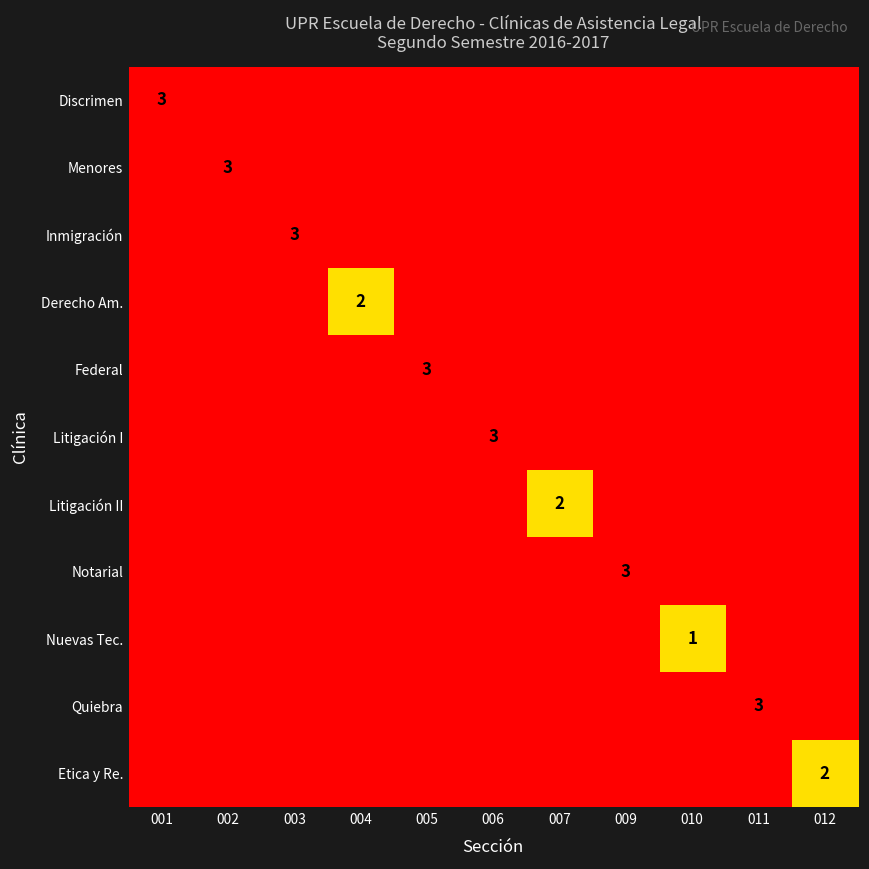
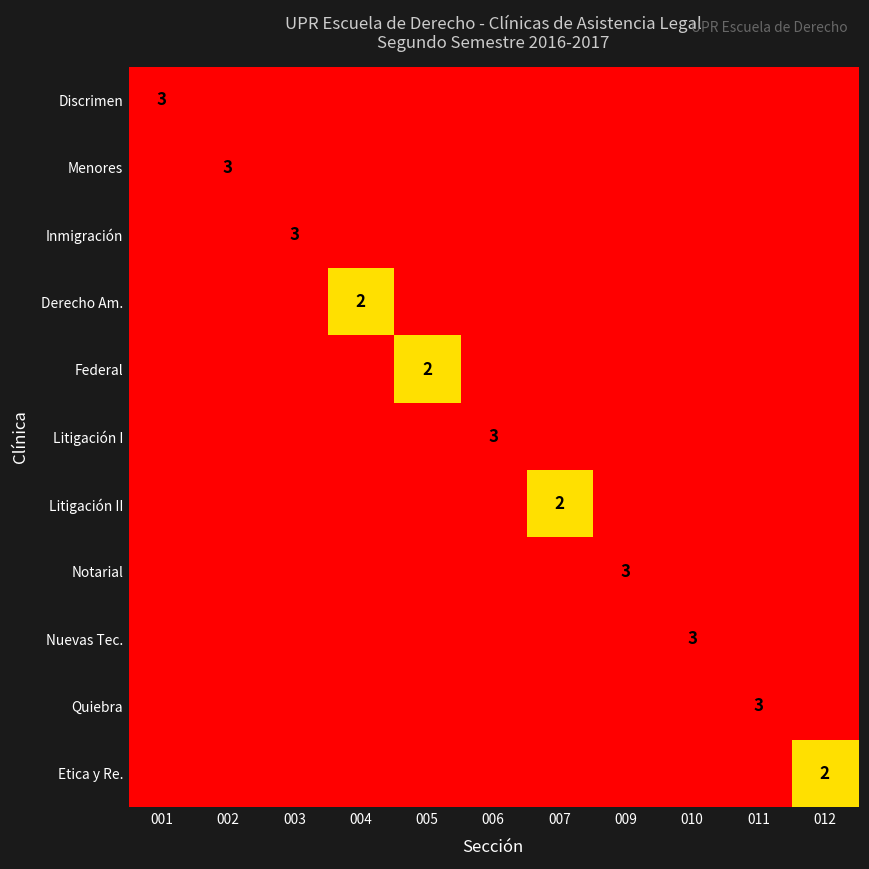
  {
    "Discrimen": {
      "001": 3
    },
    "Menores": {
      "002": 3
    },
    "Inmigración": {
      "003": 3
    },
    "Derecho Am.": {
      "004": 2
    },
    "Federal": {
-     "005": 3
+     "005": 2
    },
    "Litigación I": {
      "006": 3
    },
    "Litigación II": {
      "007": 2
    },
    "Notarial": {
      "009": 3
    },
    "Nuevas Tec.": {
-     "010": 1
+     "010": 3
    },
    "Quiebra": {
      "011": 3
    },
    "Etica y Re.": {
      "012": 2
    }
  }
